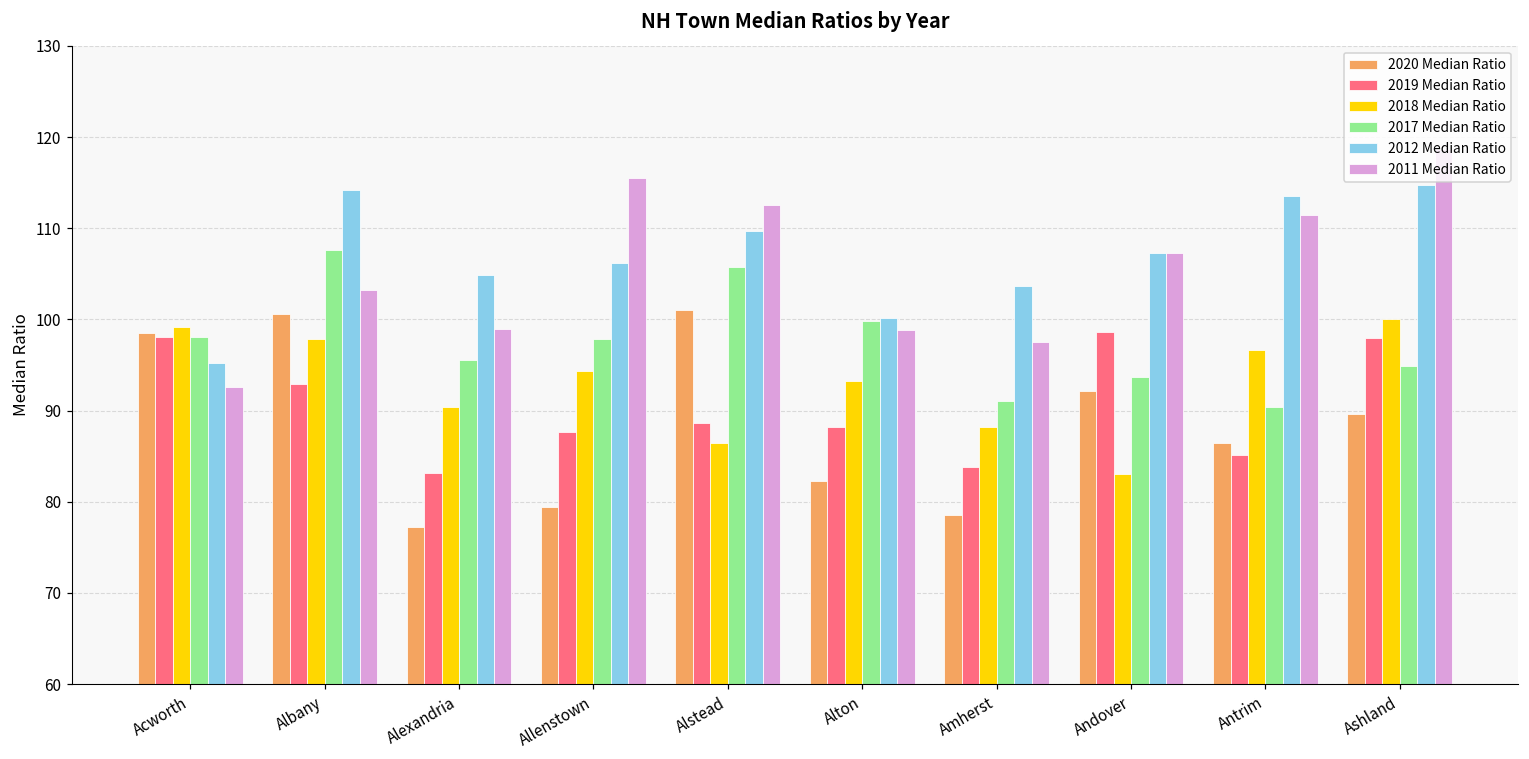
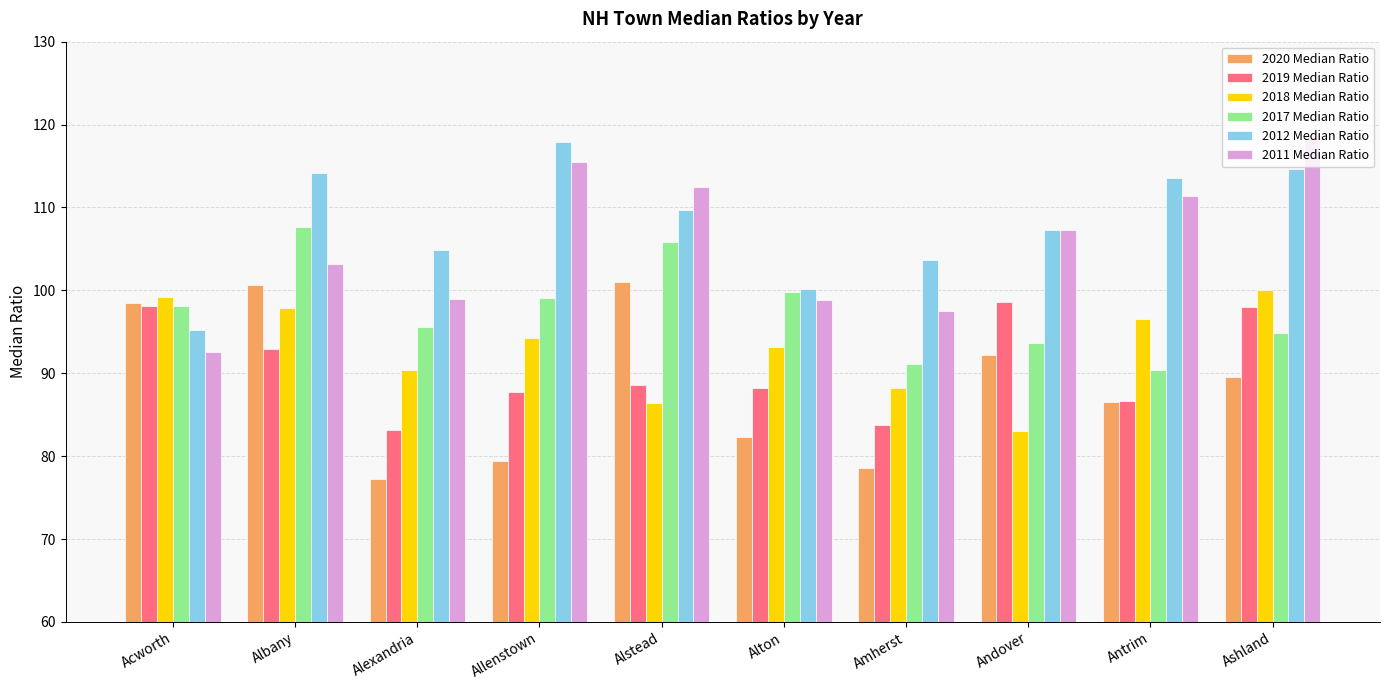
  {
    "2020 Median Ratio": {
      "Acworth": 99,
      "Albany": 101,
      "Alexandria": 77,
      "Allenstown": 79,
      "Alstead": 101,
      "Alton": 82,
      "Amherst": 79,
      "Andover": 92,
      "Antrim": 87,
      "Ashland": 90
    },
    "2019 Median Ratio": {
      "Acworth": 98,
      "Albany": 93,
      "Alexandria": 83,
      "Allenstown": 88,
      "Alstead": 89,
      "Alton": 88,
      "Amherst": 84,
      "Andover": 99,
-     "Antrim": 85,
+     "Antrim": 87,
      "Ashland": 98
    },
    "2018 Median Ratio": {
      "Acworth": 99,
      "Albany": 98,
      "Alexandria": 90,
      "Allenstown": 94,
      "Alstead": 86,
      "Alton": 93,
      "Amherst": 88,
      "Andover": 83,
      "Antrim": 97,
      "Ashland": 100
    },
    "2017 Median Ratio": {
      "Acworth": 98,
      "Albany": 108,
      "Alexandria": 96,
-     "Allenstown": 98,
+     "Allenstown": 99,
      "Alstead": 106,
      "Alton": 100,
      "Amherst": 91,
      "Andover": 94,
      "Antrim": 90,
      "Ashland": 95
    },
    "2012 Median Ratio": {
      "Acworth": 95,
      "Albany": 114,
      "Alexandria": 105,
-     "Allenstown": 106,
+     "Allenstown": 118,
      "Alstead": 110,
      "Alton": 100,
      "Amherst": 104,
      "Andover": 107,
      "Antrim": 114,
      "Ashland": 115
    },
    "2011 Median Ratio": {
      "Acworth": 93,
      "Albany": 103,
      "Alexandria": 99,
      "Allenstown": 116,
      "Alstead": 113,
      "Alton": 99,
      "Amherst": 98,
      "Andover": 107,
      "Antrim": 111
    }
  }
